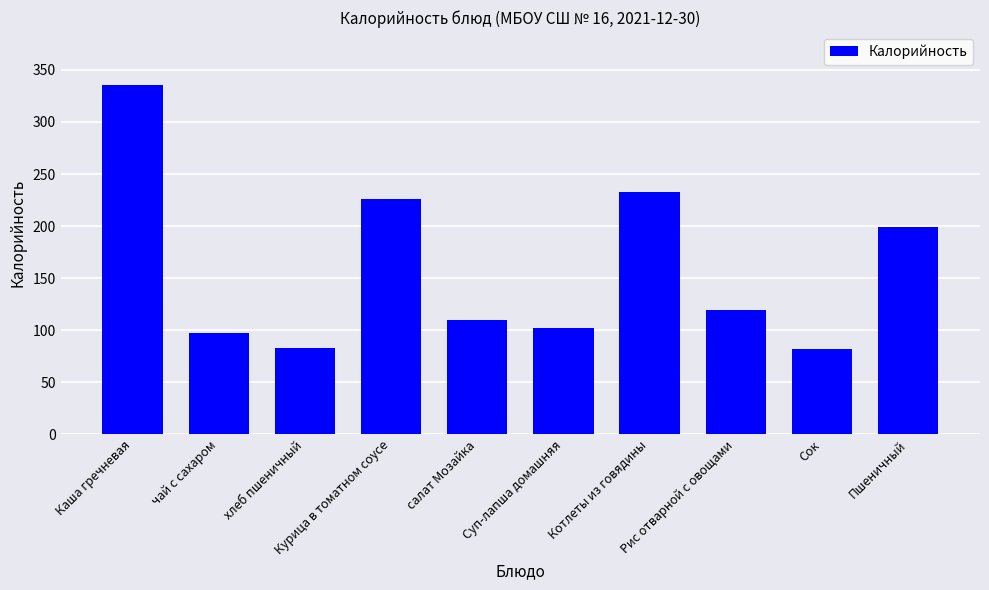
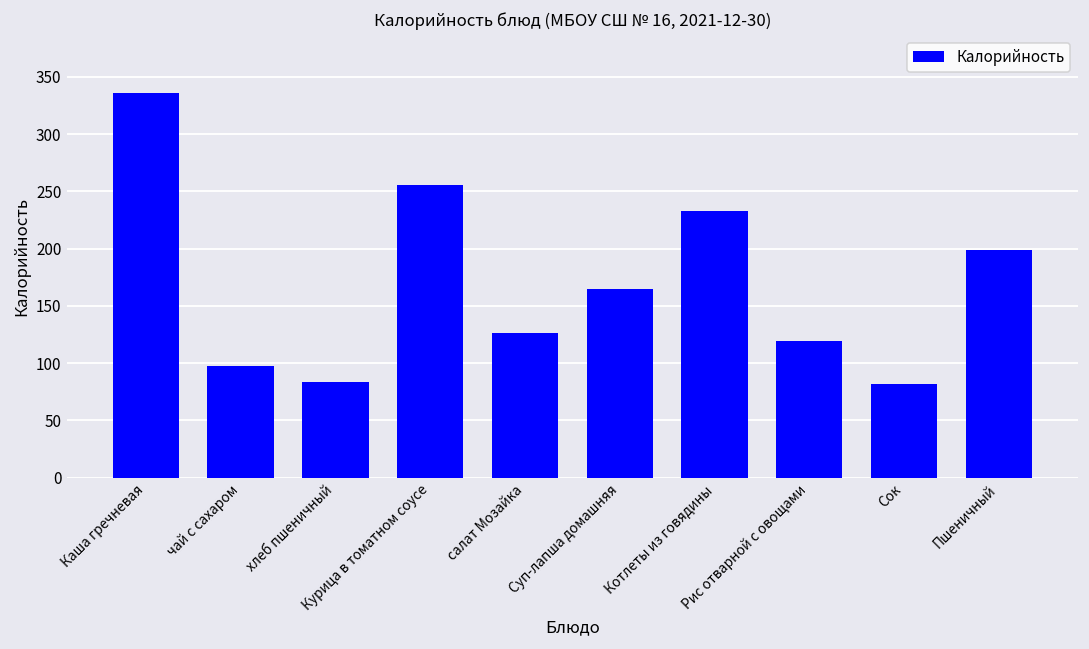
  {
    "Каша гречневая": 336,
    "чай с сахаром": 98,
    "хлеб пшеничный": 83,
-   "Курица в томатном соусе": 226,
-   "салат Мозайка": 110,
-   "Суп-лапша домашняя": 102,
+   "Курица в томатном соусе": 256,
+   "салат Мозайка": 126,
+   "Суп-лапша домашняя": 165,
    "Котлеты из говядины": 233,
    "Рис отварной с овощами": 119,
    "Сок": 82,
    "Пшеничный": 199
  }
